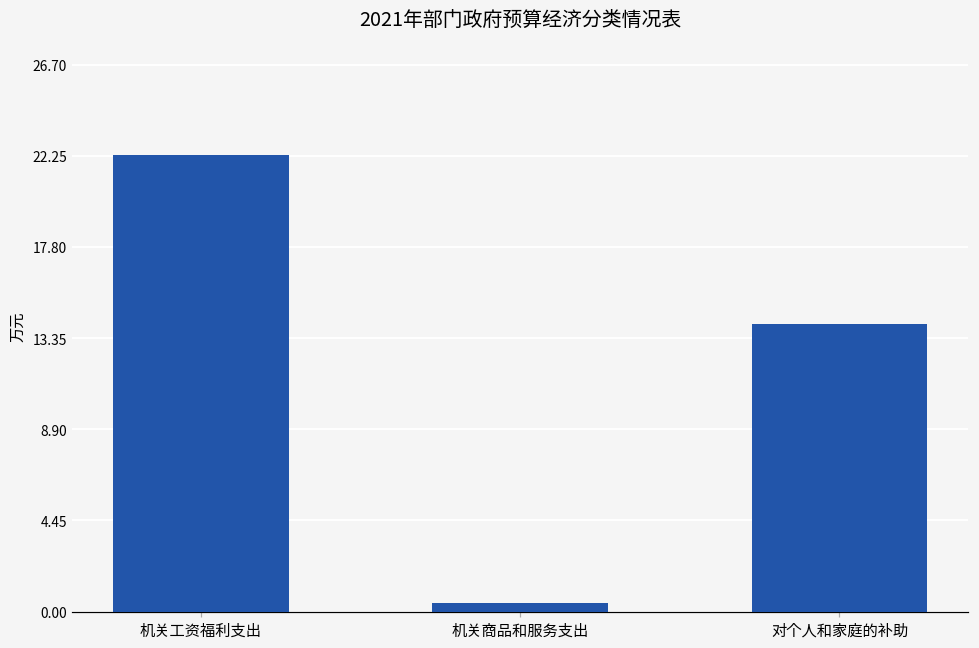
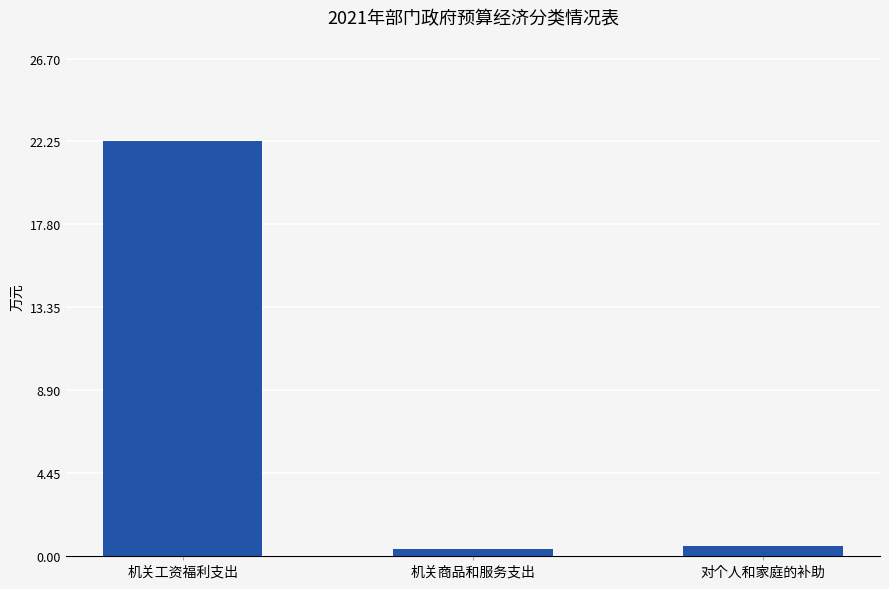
  {
    "机关工资福利支出": 22.3,
    "机关商品和服务支出": 0.4,
-   "对个人和家庭的补助": 14.1
+   "对个人和家庭的补助": 0.5
  }
